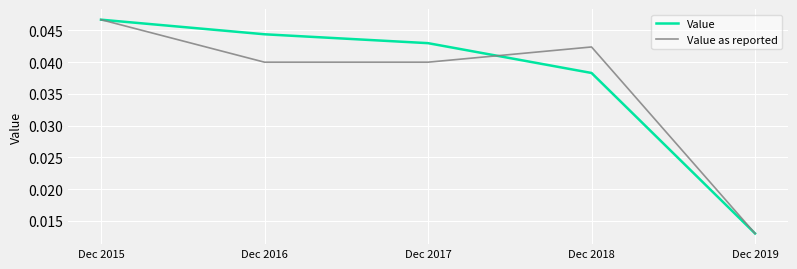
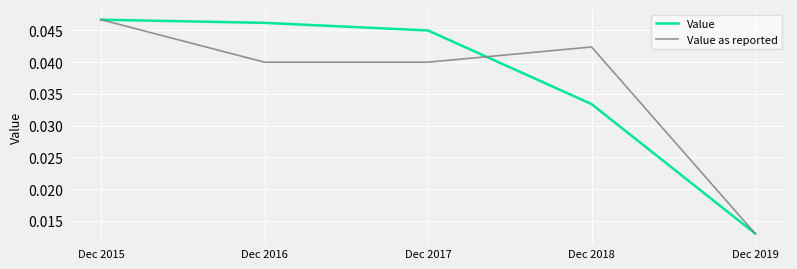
  {
    "Value": {
-     "Dec 2016": 0.044,
-     "Dec 2017": 0.043,
-     "Dec 2018": 0.038
+     "Dec 2016": 0.046,
+     "Dec 2017": 0.045,
+     "Dec 2018": 0.033
    },
    "Value as reported": {
      "Dec 2016": 0.040,
      "Dec 2017": 0.040,
      "Dec 2018": 0.042
    }
  }
